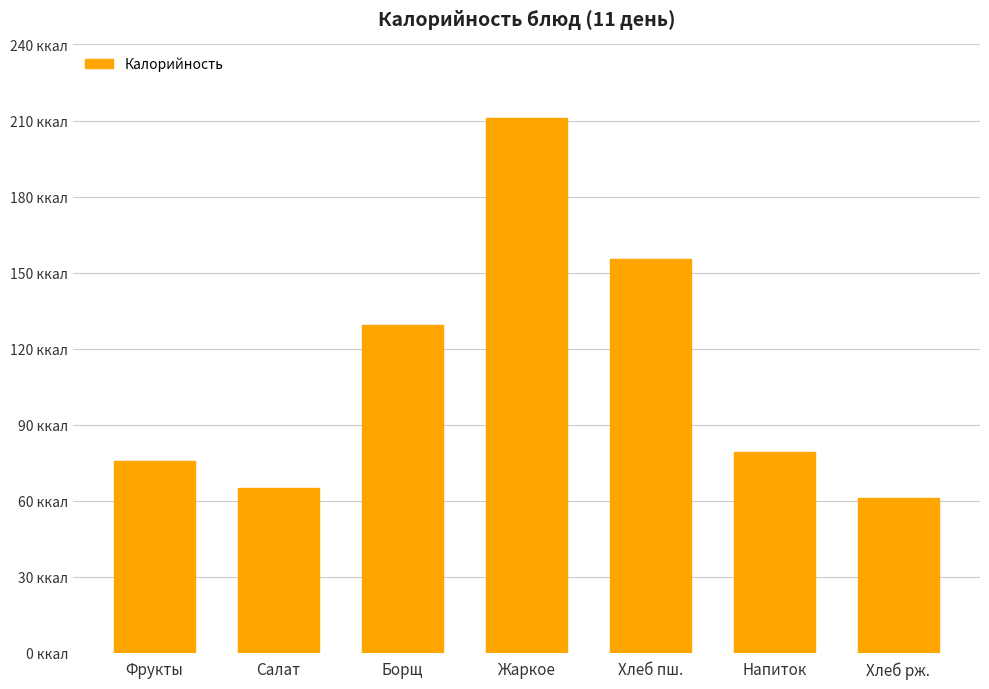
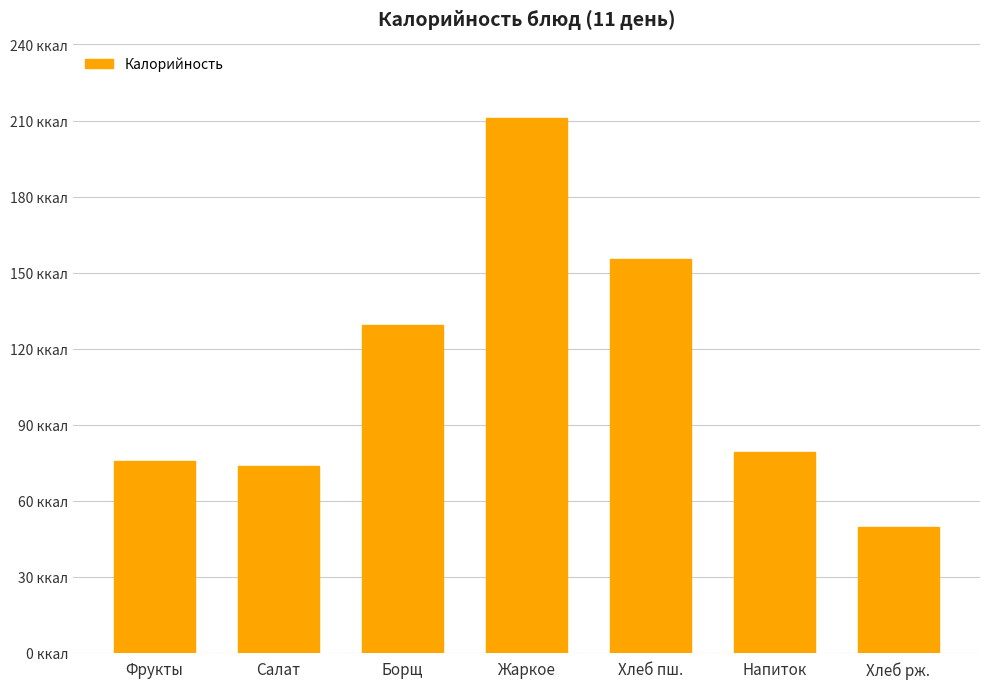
  {
    "Фрукты": "76 ккал",
-   "Салат": "65 ккал",
+   "Салат": "74 ккал",
    "Борщ": "130 ккал",
    "Жаркое": "211 ккал",
    "Хлеб пш.": "155 ккал",
    "Напиток": "79 ккал",
-   "Хлеб рж.": "61 ккал"
+   "Хлеб рж.": "50 ккал"
  }
